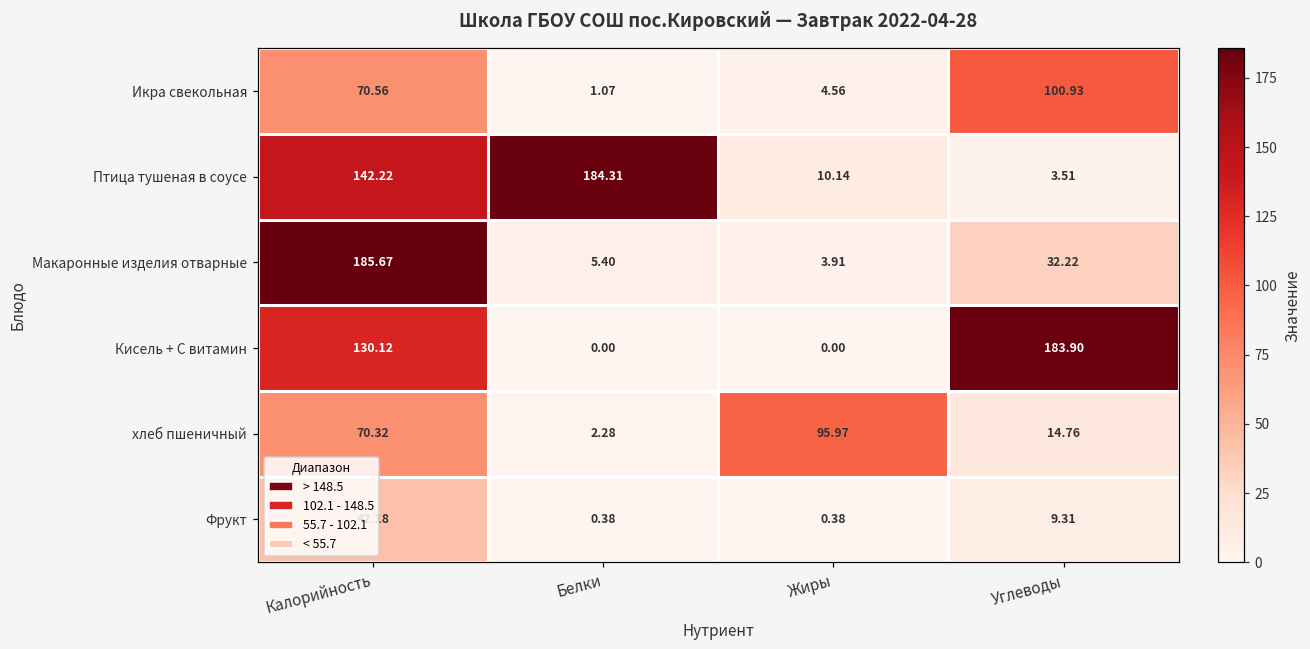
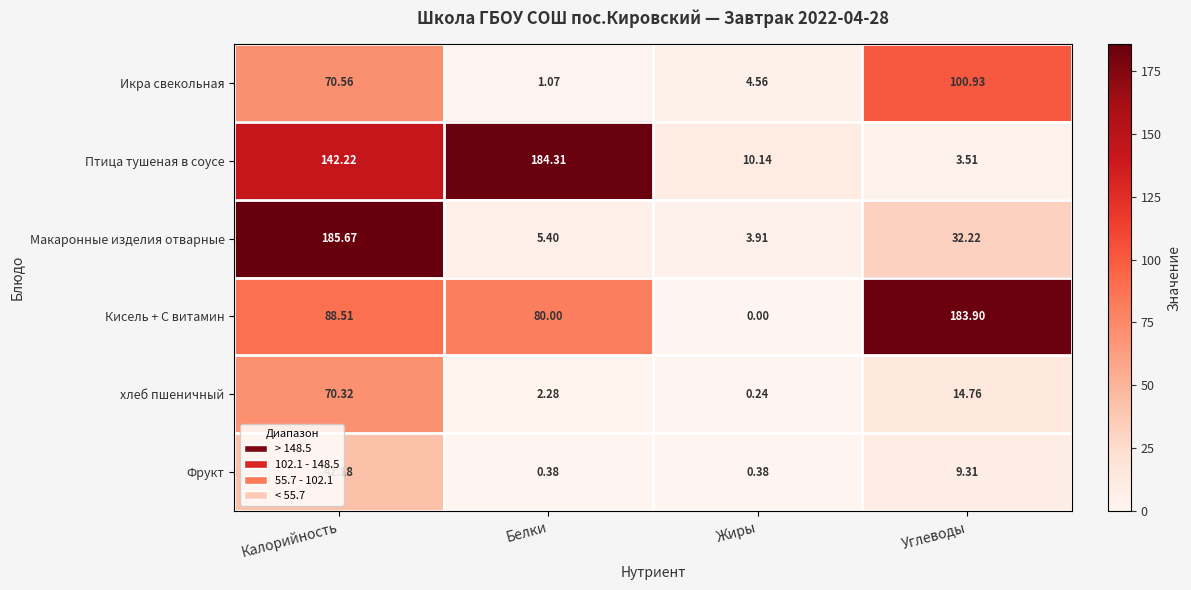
  {
    "Икра свекольная": {
      "Калорийность": 70.56,
      "Белки": 1.07,
      "Жиры": 4.56,
      "Углеводы": 100.93
    },
    "Птица тушеная в соусе": {
      "Калорийность": 142.22,
      "Белки": 184.31,
      "Жиры": 10.14,
      "Углеводы": 3.51
    },
    "Макаронные изделия отварные": {
      "Калорийность": 185.67,
      "Белки": 5.40,
      "Жиры": 3.91,
      "Углеводы": 32.22
    },
    "Кисель + С витамин": {
-     "Калорийность": 130.12,
-     "Белки": 0.00,
+     "Калорийность": 88.51,
+     "Белки": 80.00,
      "Жиры": 0.00,
      "Углеводы": 183.90
    },
    "хлеб пшеничный": {
      "Калорийность": 70.32,
      "Белки": 2.28,
-     "Жиры": 95.97,
+     "Жиры": 0.24,
      "Углеводы": 14.76
    },
    "Фрукт": {
      "Белки": 0.38,
      "Жиры": 0.38,
      "Углеводы": 9.31
    }
  }
